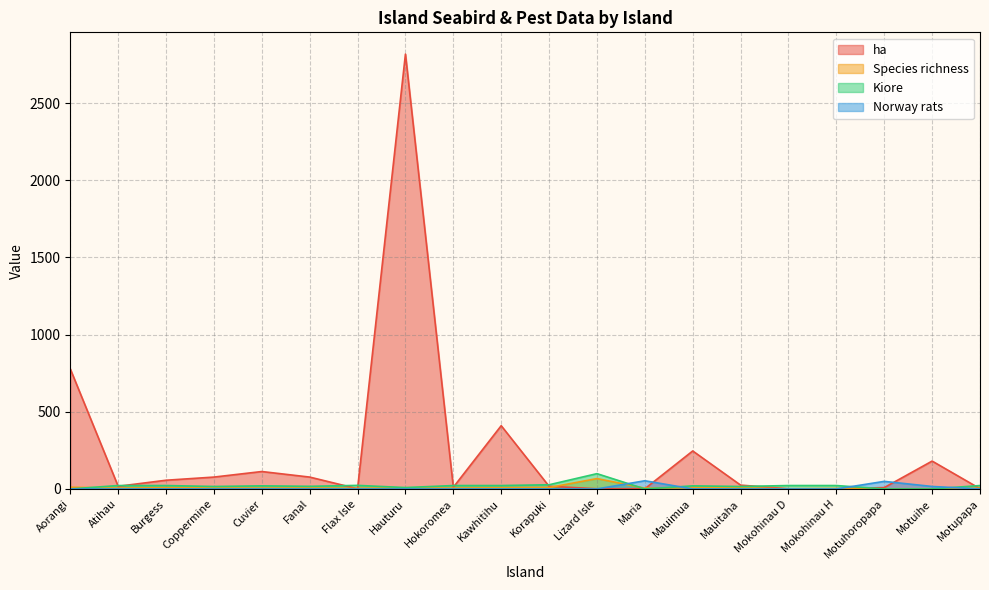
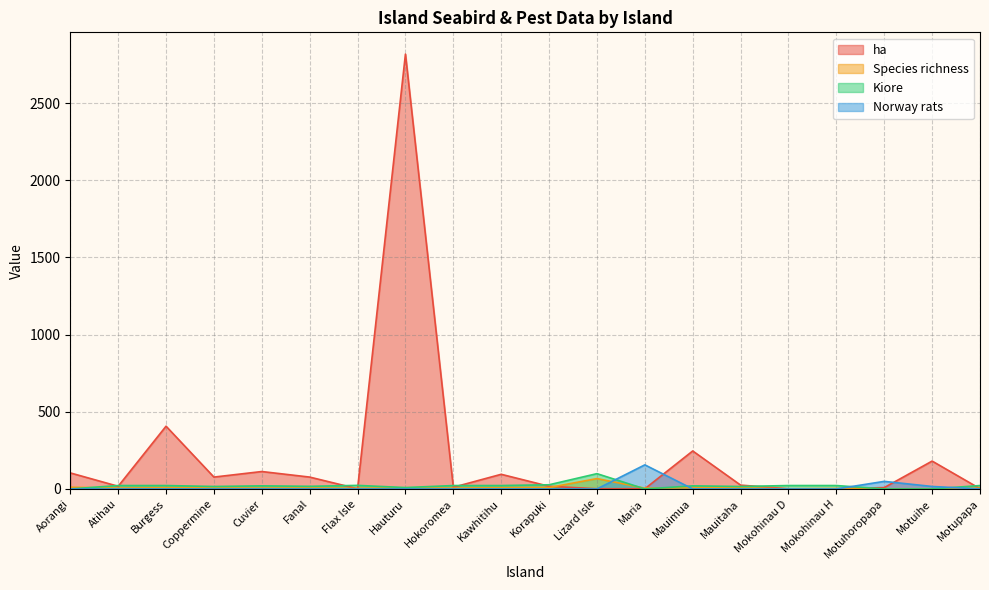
  {
    "ha": {
-     "Aorangi": 780,
-     "Burgess": 60,
+     "Aorangi": 100,
+     "Burgess": 410,
      "Coppermine": 80,
      "Cuvier": 110,
      "Fanal": 80,
      "Hauturu": 2820,
-     "Kawhitihu": 410,
+     "Kawhitihu": 90,
      "Mauimua": 250,
      "Motuihe": 180
    },
    "Species richness": {
      "Lizard Isle": 70
    },
    "Kiore": {
      "Flax Isle": 20,
      "Lizard Isle": 100,
      "Mokohinau D": 20,
      "Mokohinau H": 20,
      "Motupapa": 20
    },
    "Norway rats": {
-     "Maria": 50,
+     "Maria": 160,
      "Motuhoropapa": 50
    }
  }
